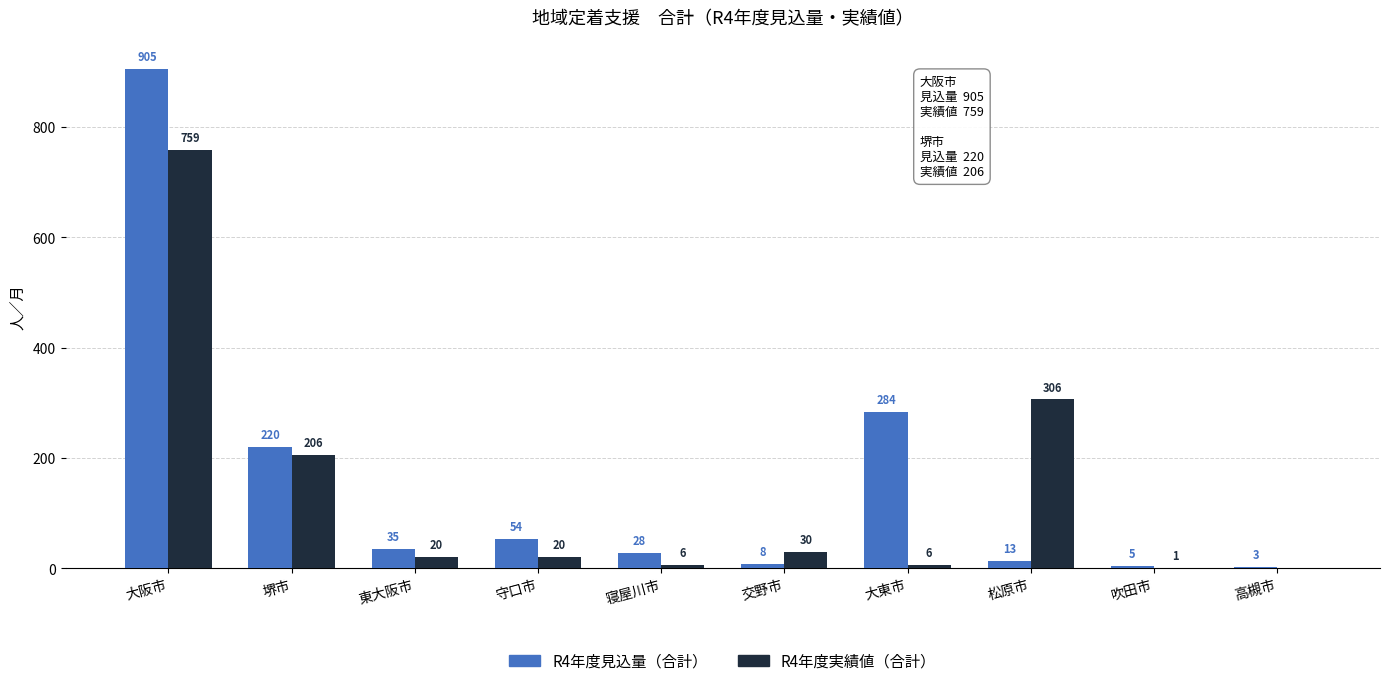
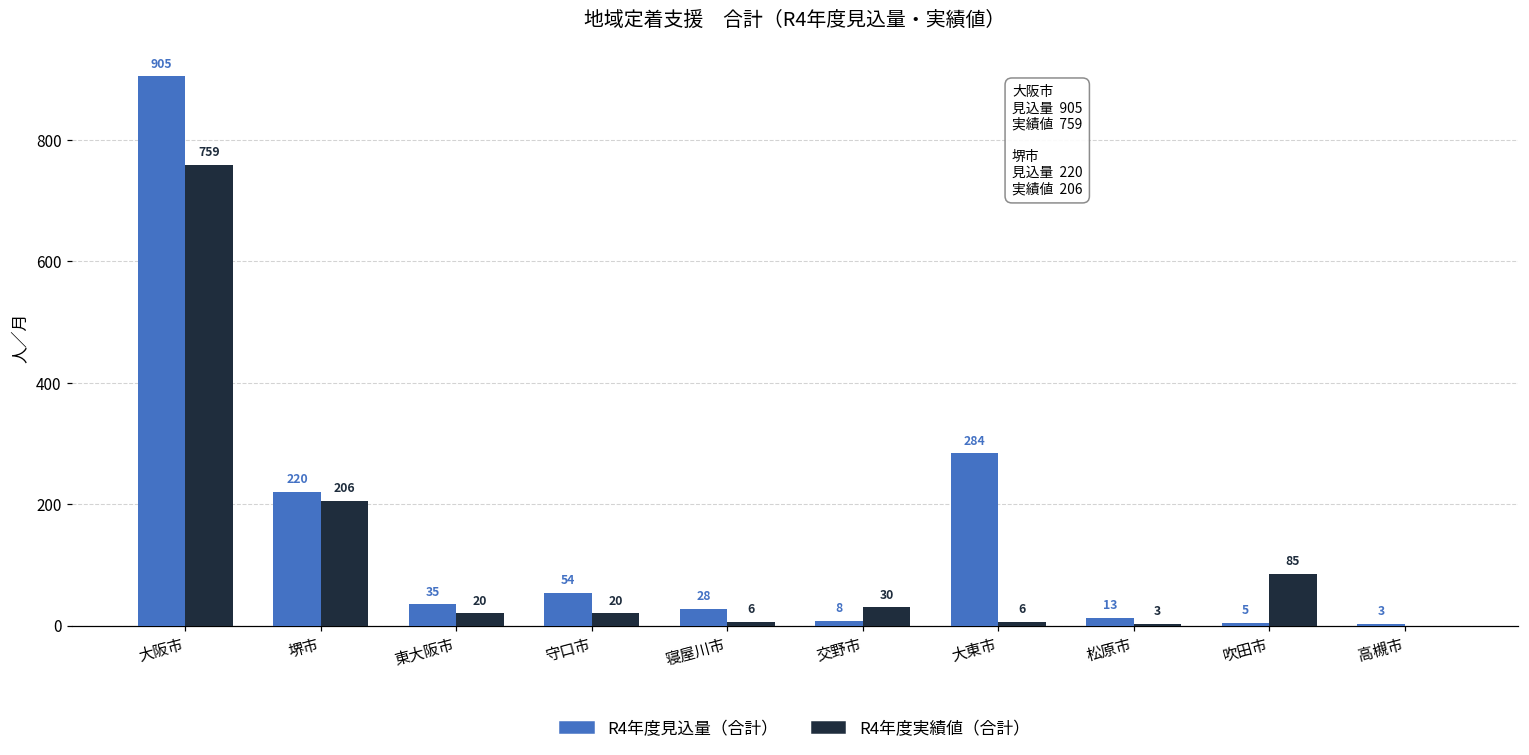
  {
    "R4年度見込量（合計）": {
      "大阪市": 905,
      "堺市": 220,
      "東大阪市": 35,
      "守口市": 54,
      "寝屋川市": 28,
      "交野市": 8,
      "大東市": 284,
      "松原市": 13,
      "吹田市": 5,
      "高槻市": 3
    },
    "R4年度実績値（合計）": {
      "大阪市": 759,
      "堺市": 206,
      "東大阪市": 20,
      "守口市": 20,
      "寝屋川市": 6,
      "交野市": 30,
      "大東市": 6,
-     "松原市": 306,
-     "吹田市": 1
+     "松原市": 3,
+     "吹田市": 85
    }
  }
